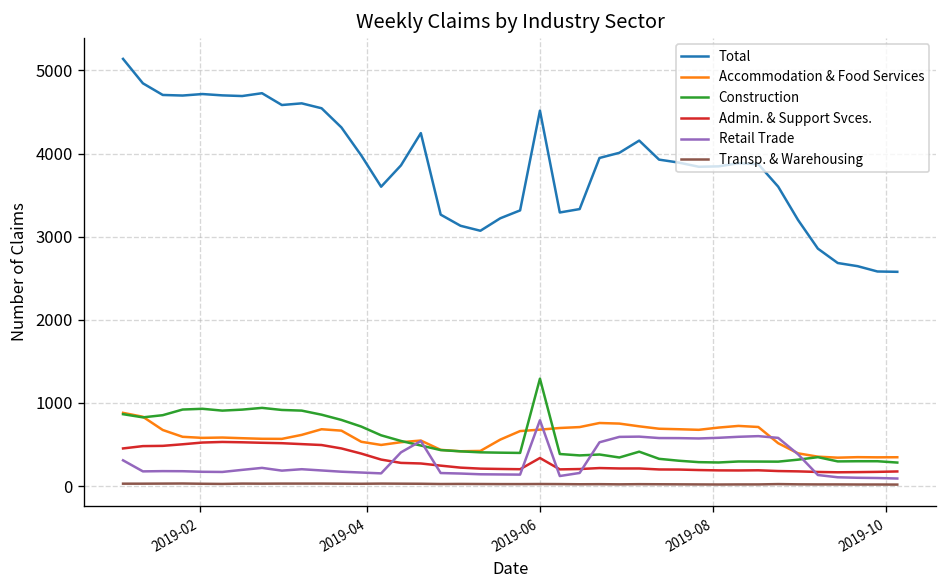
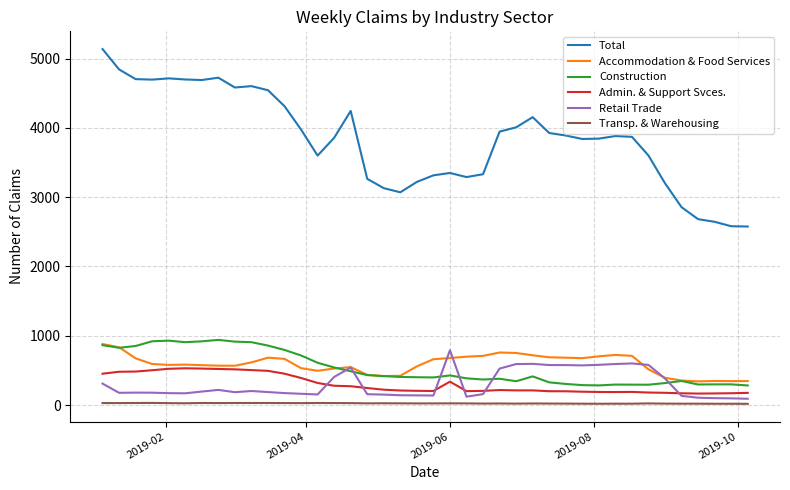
  {
    "Total": {
-     "2019-06": 4500
+     "2019-06": 3400
    },
    "Accommodation & Food Services": {
      "2019-06": 700
    },
    "Construction": {
-     "2019-06": 1300
+     "2019-06": 400
    },
    "Admin. & Support Svces.": {
      "2019-06": 300
    },
    "Retail Trade": {
      "2019-06": 800
    },
    "Transp. & Warehousing": {
      "2019-06": 0
    }
  }
